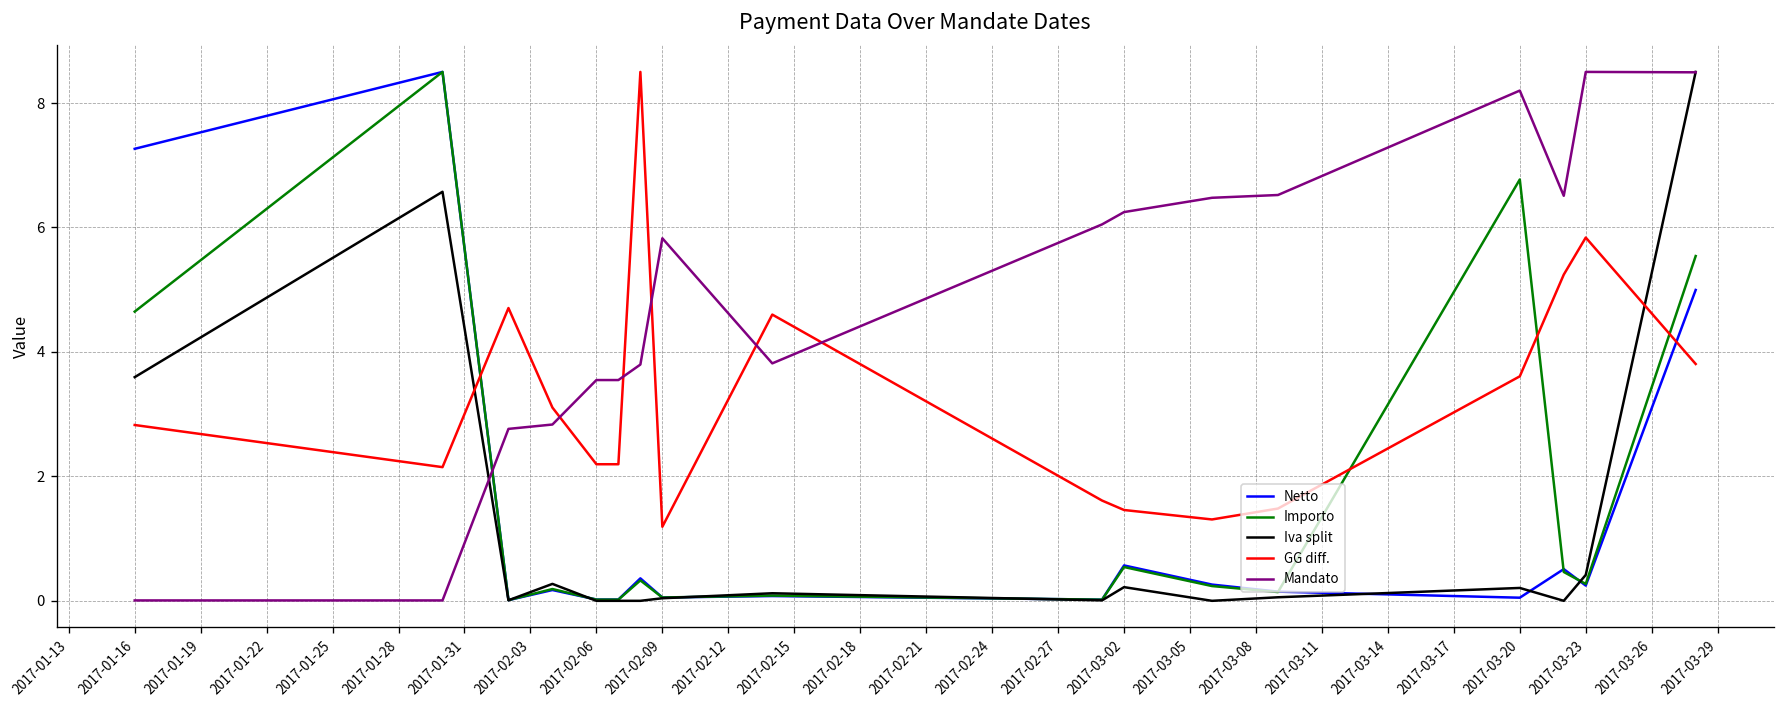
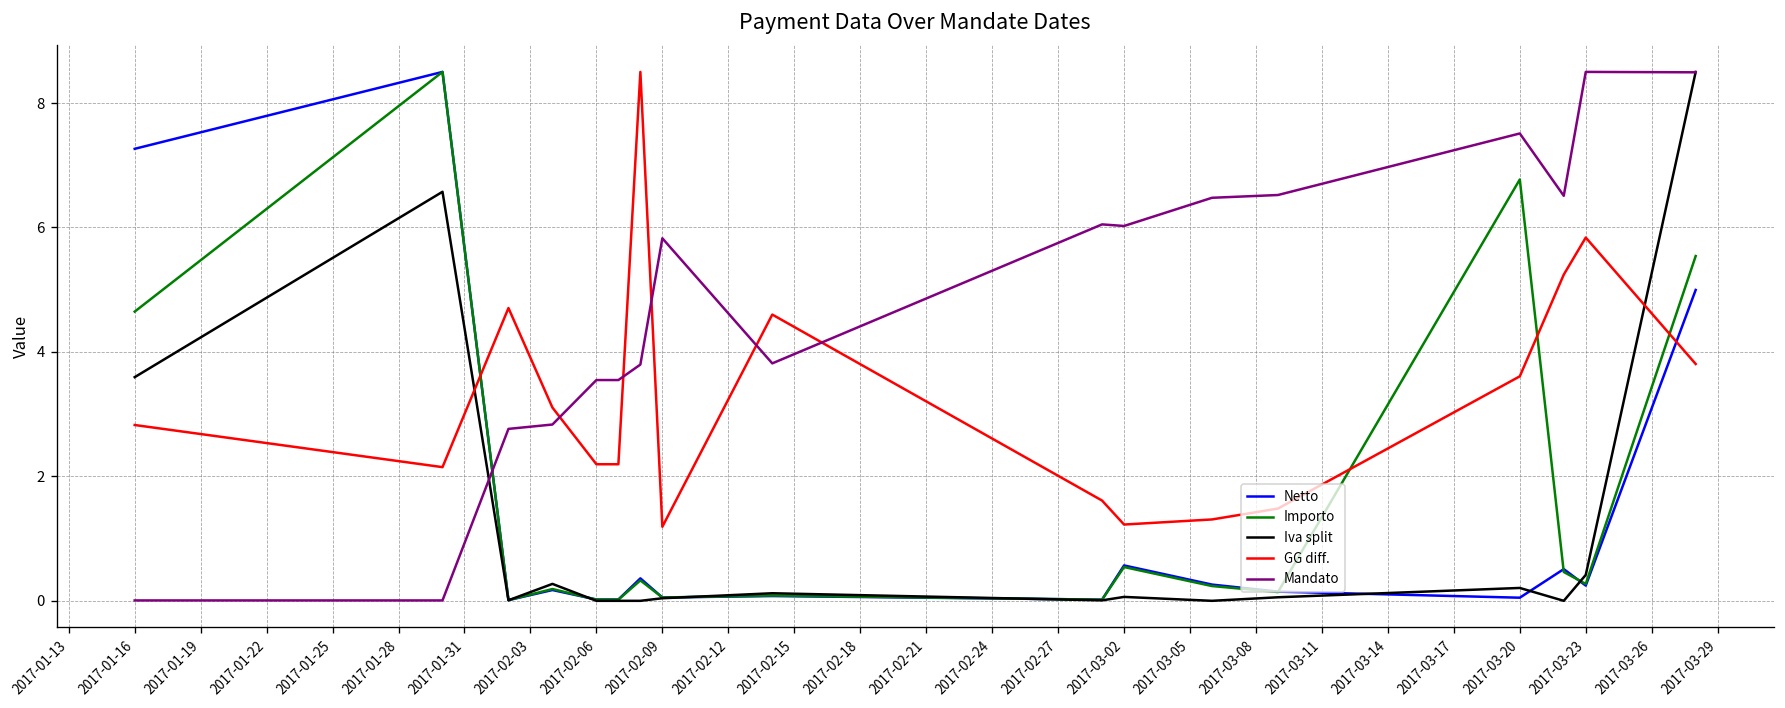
  {
    "Netto": {
      "2017-01-16": 7.3,
      "2017-03-20": 0.1
    },
    "Importo": {
      "2017-01-16": 4.6,
      "2017-03-20": 6.8
    },
    "Iva split": {
      "2017-01-16": 3.6,
-     "2017-03-02": 0.2,
+     "2017-03-02": 0.1,
      "2017-03-20": 0.2,
      "2017-03-23": 0.4
    },
    "GG diff.": {
      "2017-01-16": 2.8,
      "2017-02-06": 2.2,
      "2017-02-09": 1.2,
-     "2017-03-02": 1.5,
+     "2017-03-02": 1.2,
      "2017-03-20": 3.6,
      "2017-03-23": 5.8
    },
    "Mandato": {
      "2017-01-16": 0.0,
      "2017-02-06": 3.5,
      "2017-02-09": 5.8,
-     "2017-03-02": 6.2,
-     "2017-03-20": 8.2,
+     "2017-03-02": 6.0,
+     "2017-03-20": 7.5,
      "2017-03-23": 8.5
    }
  }
